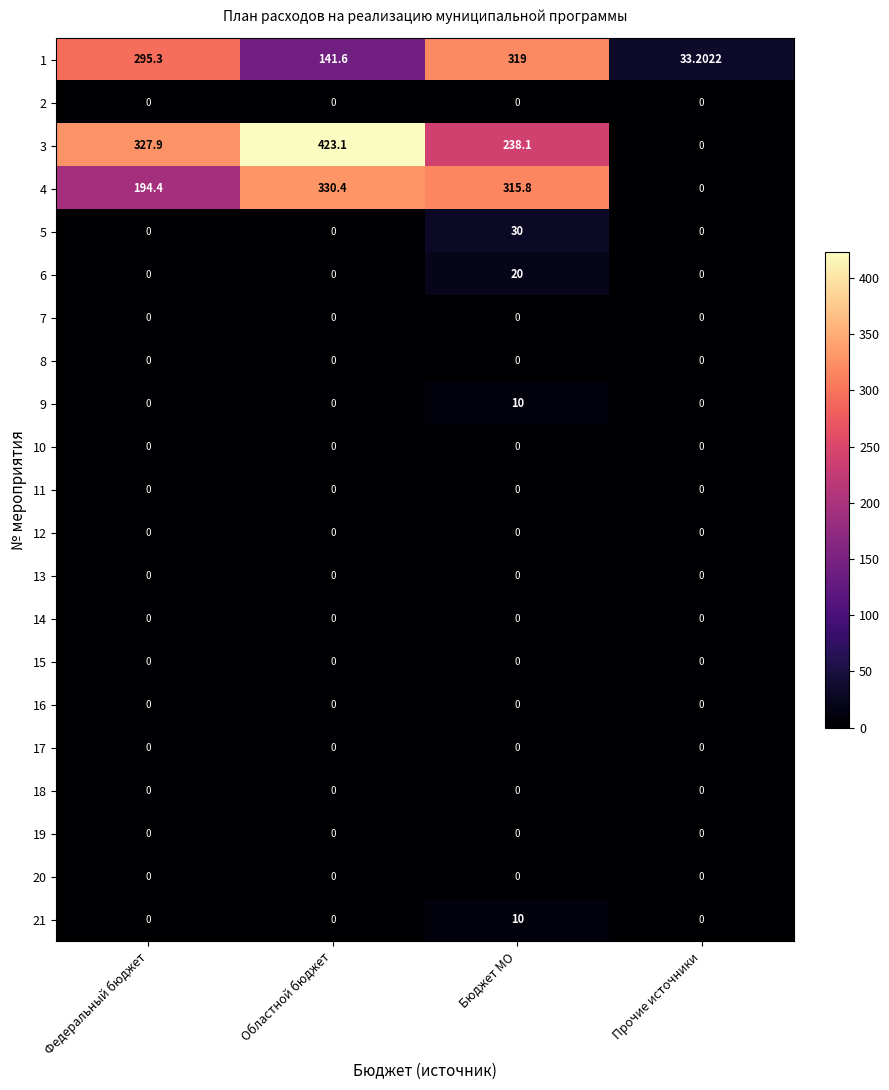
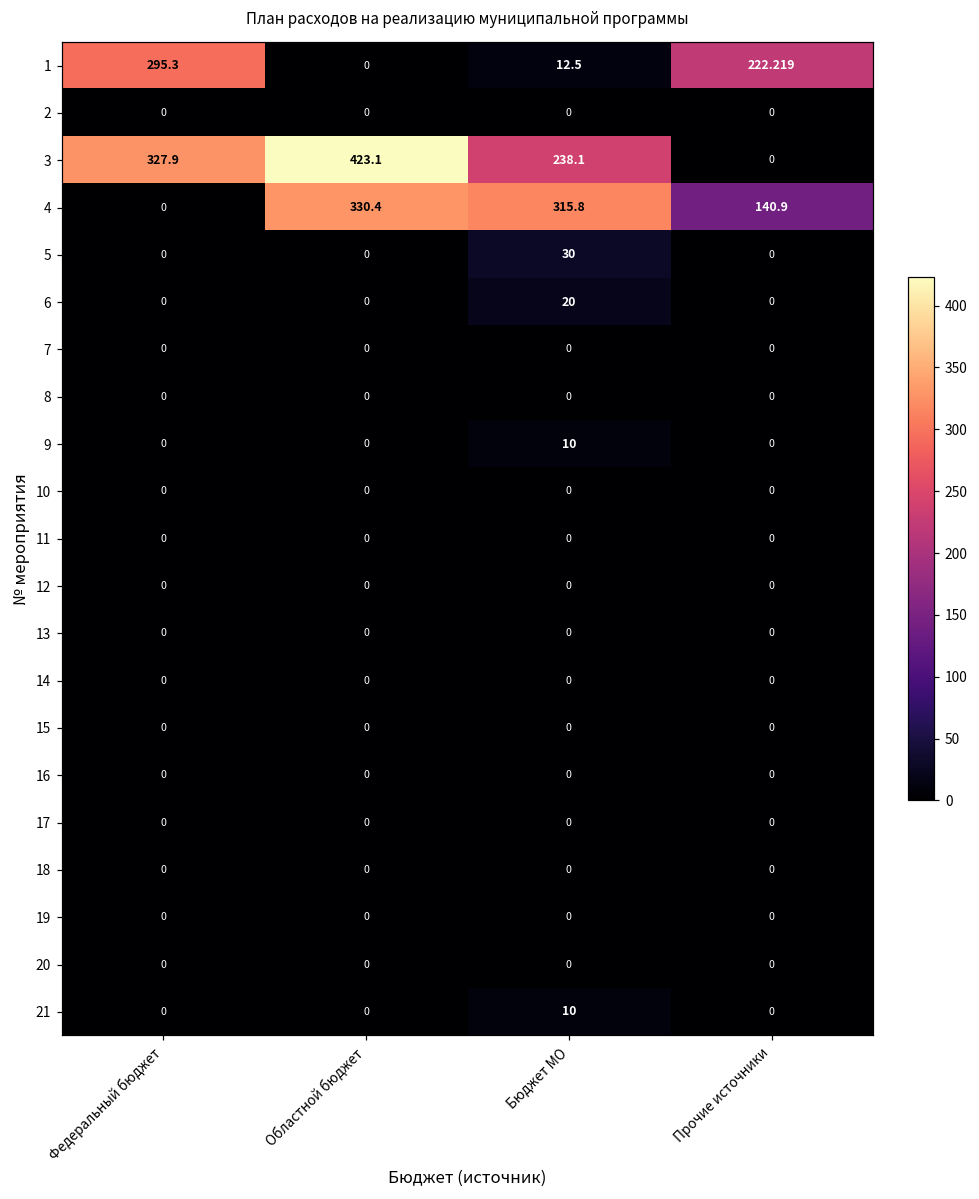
  {
    "1": {
      "Федеральный бюджет": 295.3,
-     "Областной бюджет": 141.6,
-     "Бюджет МО": 319,
-     "Прочие источники": 33.2022
+     "Областной бюджет": 0,
+     "Бюджет МО": 12.5,
+     "Прочие источники": 222.219
    },
    "2": {
      "Федеральный бюджет": 0,
      "Областной бюджет": 0,
      "Бюджет МО": 0,
      "Прочие источники": 0
    },
    "3": {
      "Федеральный бюджет": 327.9,
      "Областной бюджет": 423.1,
      "Бюджет МО": 238.1,
      "Прочие источники": 0
    },
    "4": {
-     "Федеральный бюджет": 194.4,
+     "Федеральный бюджет": 0,
      "Областной бюджет": 330.4,
      "Бюджет МО": 315.8,
-     "Прочие источники": 0
+     "Прочие источники": 140.9
    },
    "5": {
      "Федеральный бюджет": 0,
      "Областной бюджет": 0,
      "Бюджет МО": 30,
      "Прочие источники": 0
    },
    "6": {
      "Федеральный бюджет": 0,
      "Областной бюджет": 0,
      "Бюджет МО": 20,
      "Прочие источники": 0
    },
    "7": {
      "Федеральный бюджет": 0,
      "Областной бюджет": 0,
      "Бюджет МО": 0,
      "Прочие источники": 0
    },
    "8": {
      "Федеральный бюджет": 0,
      "Областной бюджет": 0,
      "Бюджет МО": 0,
      "Прочие источники": 0
    },
    "9": {
      "Федеральный бюджет": 0,
      "Областной бюджет": 0,
      "Бюджет МО": 10,
      "Прочие источники": 0
    },
    "10": {
      "Федеральный бюджет": 0,
      "Областной бюджет": 0,
      "Бюджет МО": 0,
      "Прочие источники": 0
    },
    "11": {
      "Федеральный бюджет": 0,
      "Областной бюджет": 0,
      "Бюджет МО": 0,
      "Прочие источники": 0
    },
    "12": {
      "Федеральный бюджет": 0,
      "Областной бюджет": 0,
      "Бюджет МО": 0,
      "Прочие источники": 0
    },
    "13": {
      "Федеральный бюджет": 0,
      "Областной бюджет": 0,
      "Бюджет МО": 0,
      "Прочие источники": 0
    },
    "14": {
      "Федеральный бюджет": 0,
      "Областной бюджет": 0,
      "Бюджет МО": 0,
      "Прочие источники": 0
    },
    "15": {
      "Федеральный бюджет": 0,
      "Областной бюджет": 0,
      "Бюджет МО": 0,
      "Прочие источники": 0
    },
    "16": {
      "Федеральный бюджет": 0,
      "Областной бюджет": 0,
      "Бюджет МО": 0,
      "Прочие источники": 0
    },
    "17": {
      "Федеральный бюджет": 0,
      "Областной бюджет": 0,
      "Бюджет МО": 0,
      "Прочие источники": 0
    },
    "18": {
      "Федеральный бюджет": 0,
      "Областной бюджет": 0,
      "Бюджет МО": 0,
      "Прочие источники": 0
    },
    "19": {
      "Федеральный бюджет": 0,
      "Областной бюджет": 0,
      "Бюджет МО": 0,
      "Прочие источники": 0
    },
    "20": {
      "Федеральный бюджет": 0,
      "Областной бюджет": 0,
      "Бюджет МО": 0,
      "Прочие источники": 0
    },
    "21": {
      "Федеральный бюджет": 0,
      "Областной бюджет": 0,
      "Бюджет МО": 10,
      "Прочие источники": 0
    }
  }
